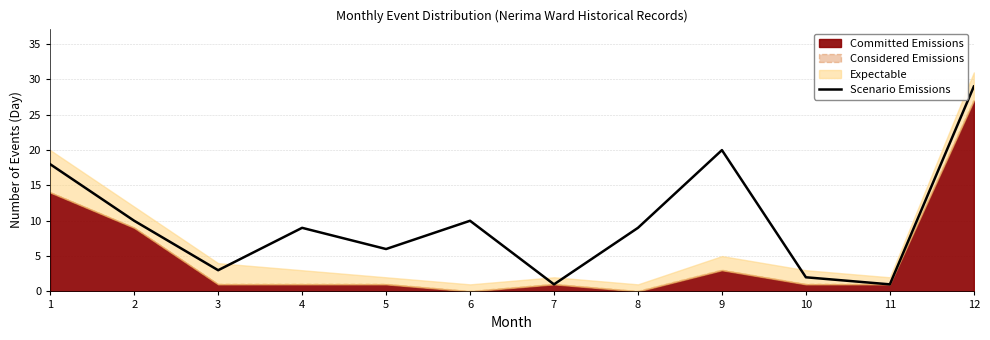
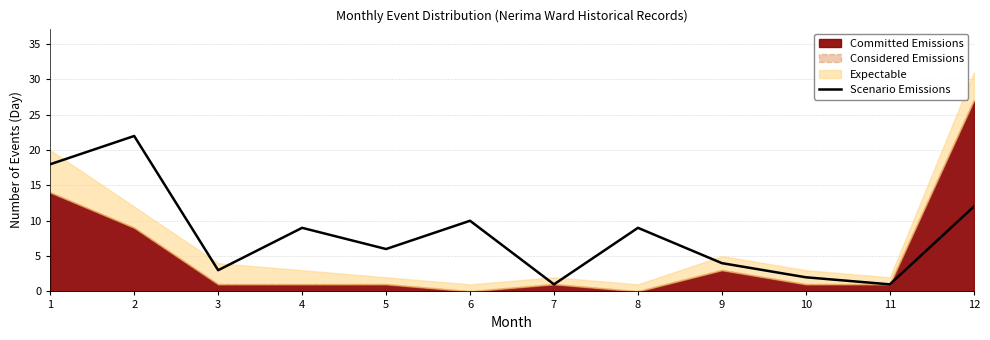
  {
    "Scenario Emissions": {
      "1": 18,
-     "2": 10,
+     "2": 22,
      "3": 3,
      "4": 9,
      "5": 6,
      "6": 10,
      "8": 9,
-     "9": 20,
+     "9": 4,
      "10": 2,
-     "12": 29
+     "12": 12
    }
  }
